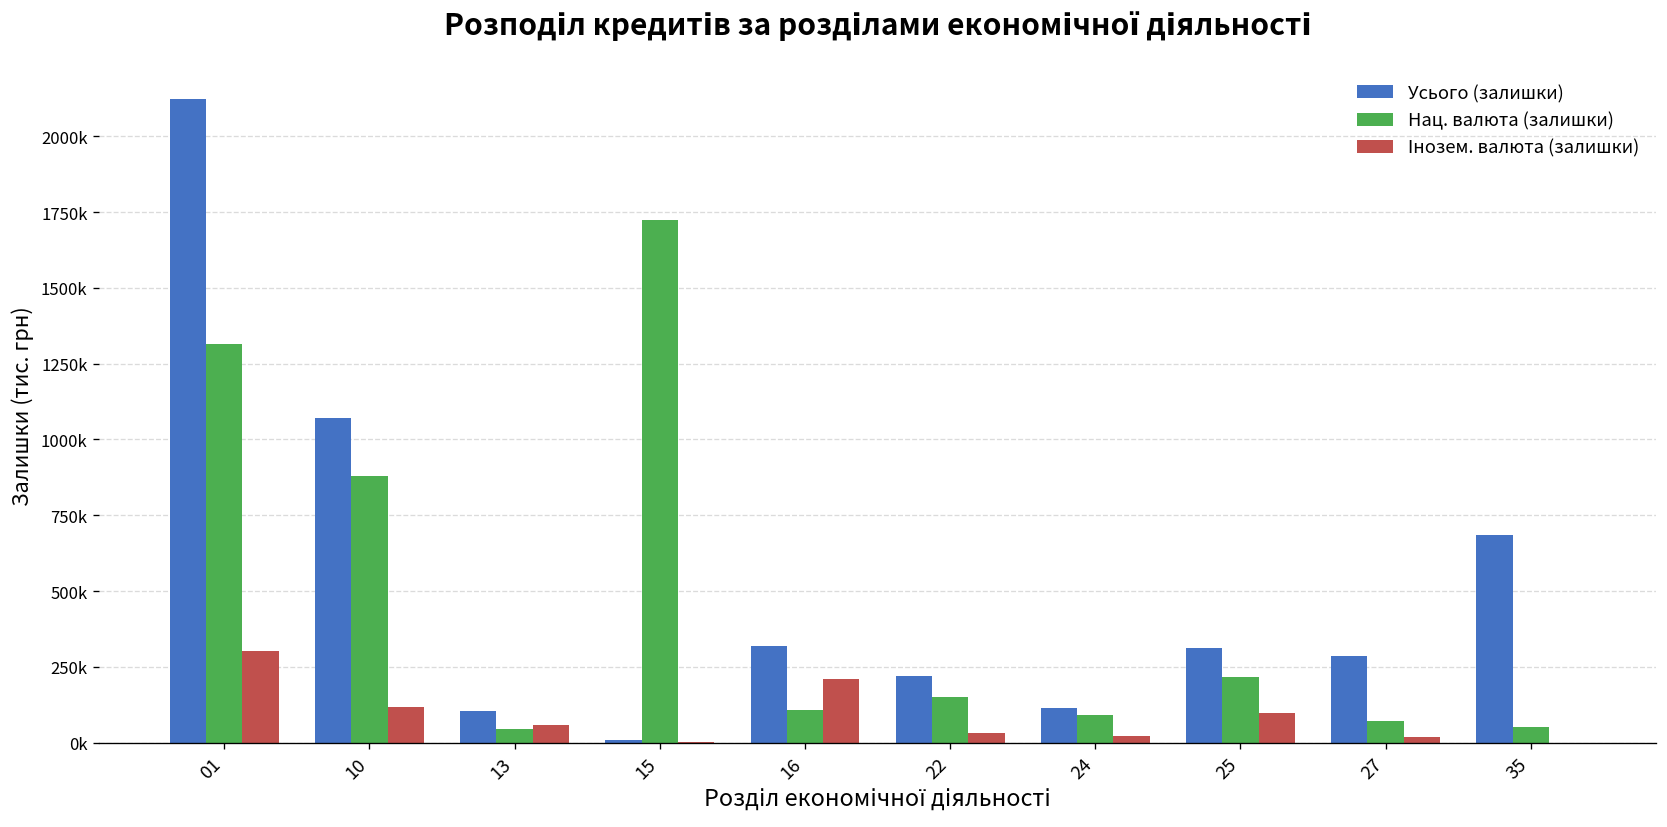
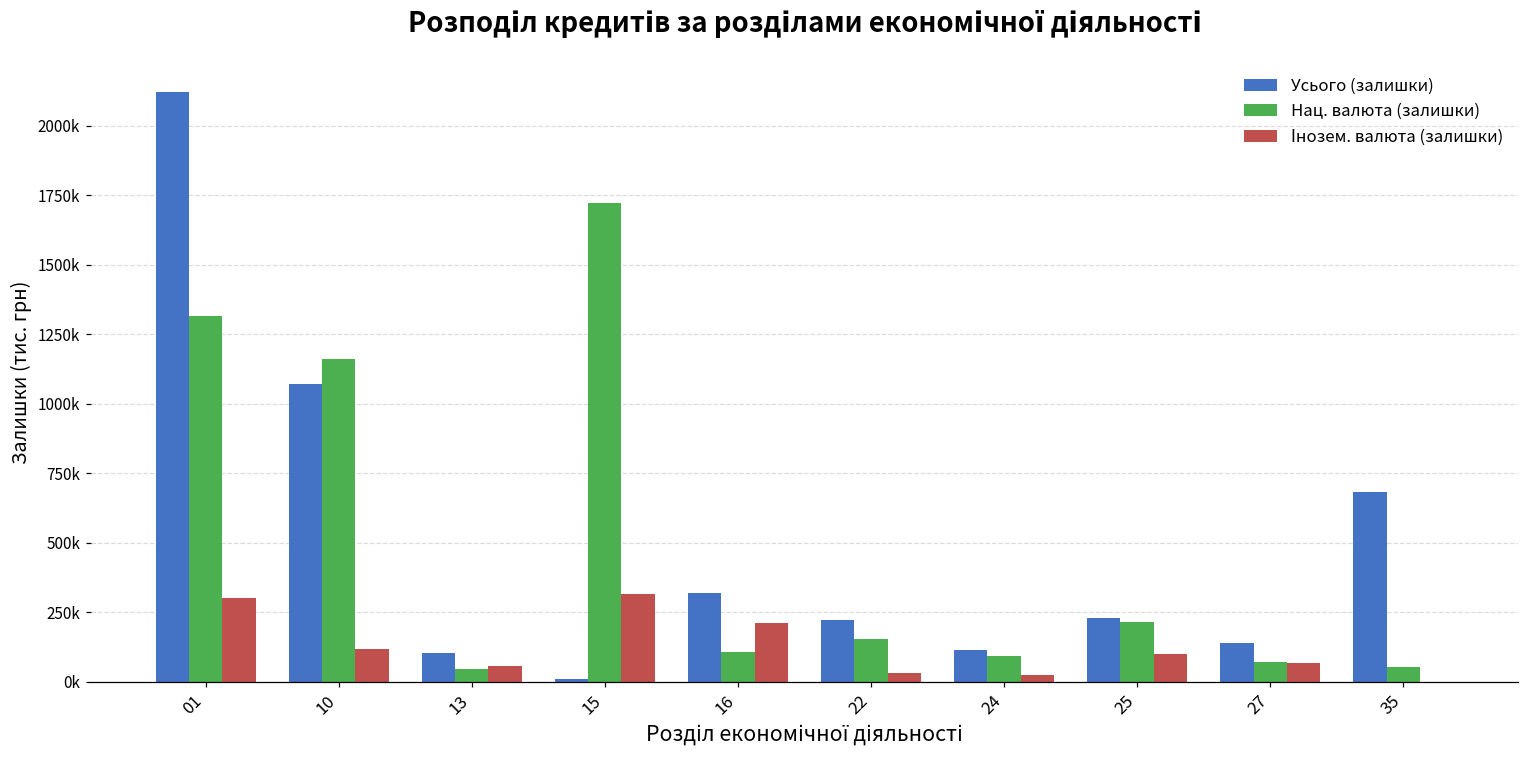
  {
    "Усього (залишки)": {
      "01": 2120000,
      "10": 1070000,
      "13": 100000,
      "16": 320000,
      "22": 220000,
      "24": 110000,
-     "25": 310000,
-     "27": 290000,
+     "25": 230000,
+     "27": 140000,
      "35": 680000
    },
    "Нац. валюта (залишки)": {
      "01": 1310000,
-     "10": 880000,
+     "10": 1160000,
      "13": 50000,
      "15": 1720000,
      "16": 110000,
      "22": 150000,
      "24": 90000,
      "25": 220000,
      "27": 70000,
      "35": 50000
    },
    "Інозем. валюта (залишки)": {
      "01": 300000,
      "10": 120000,
      "13": 60000,
-     "15": 0,
+     "15": 320000,
      "16": 210000,
      "22": 30000,
      "24": 20000,
      "25": 100000,
-     "27": 20000,
+     "27": 70000,
      "35": 0
    }
  }
